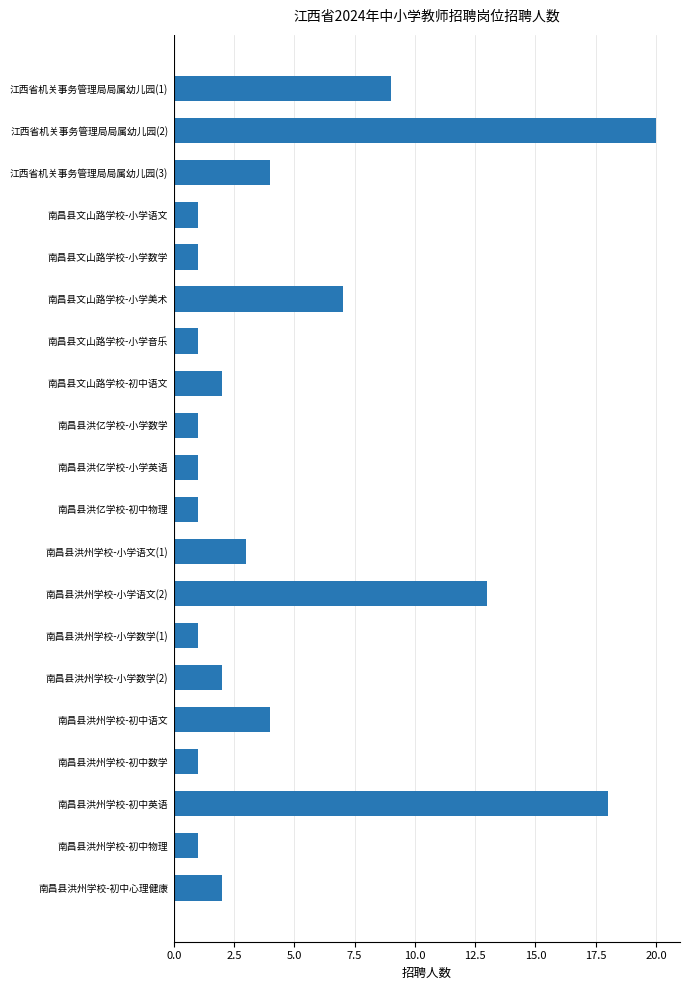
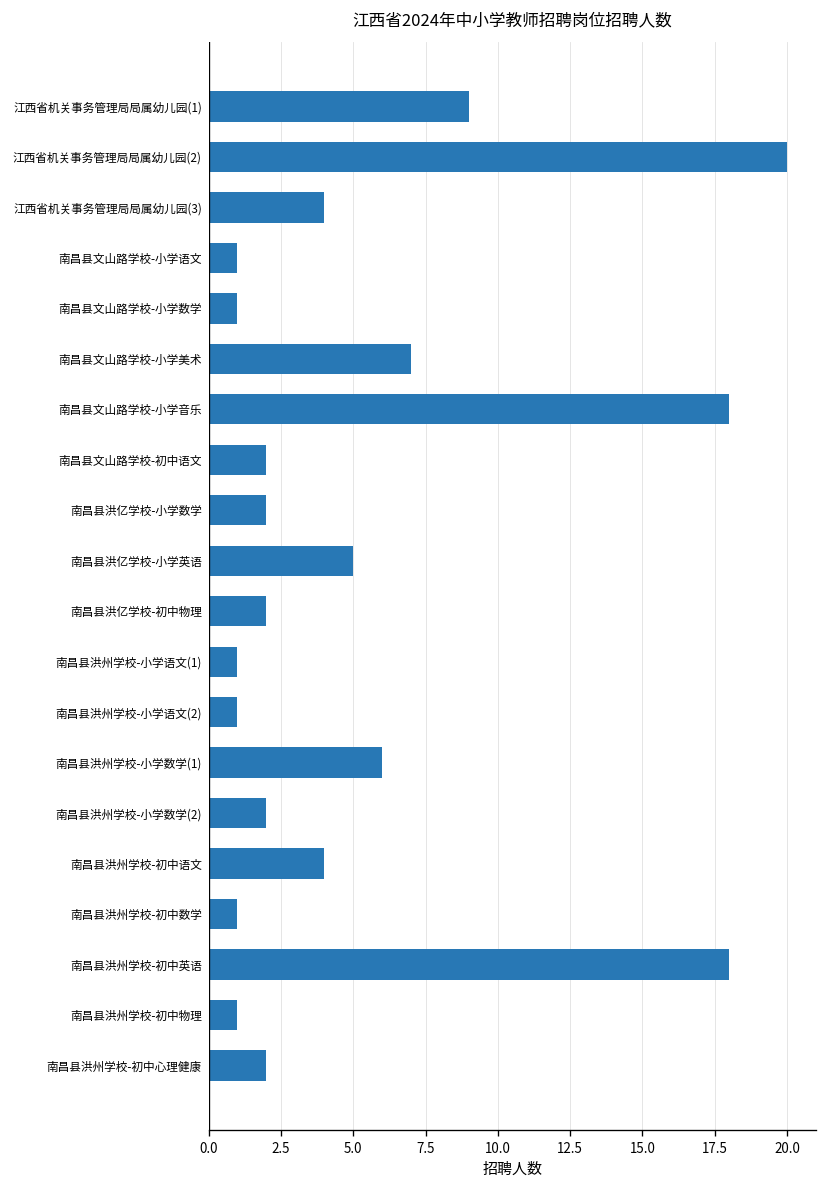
  {
    "江西省机关事务管理局局属幼儿园(1)": 9,
    "江西省机关事务管理局局属幼儿园(2)": 20,
    "江西省机关事务管理局局属幼儿园(3)": 4,
    "南昌县文山路学校-小学语文": 1,
    "南昌县文山路学校-小学数学": 1,
    "南昌县文山路学校-小学美术": 7,
-   "南昌县文山路学校-小学音乐": 1,
+   "南昌县文山路学校-小学音乐": 18,
    "南昌县文山路学校-初中语文": 2,
-   "南昌县洪亿学校-小学数学": 1,
-   "南昌县洪亿学校-小学英语": 1,
-   "南昌县洪亿学校-初中物理": 1,
-   "南昌县洪州学校-小学语文(1)": 3,
-   "南昌县洪州学校-小学语文(2)": 13,
-   "南昌县洪州学校-小学数学(1)": 1,
+   "南昌县洪亿学校-小学数学": 2,
+   "南昌县洪亿学校-小学英语": 5,
+   "南昌县洪亿学校-初中物理": 2,
+   "南昌县洪州学校-小学语文(1)": 1,
+   "南昌县洪州学校-小学语文(2)": 1,
+   "南昌县洪州学校-小学数学(1)": 6,
    "南昌县洪州学校-小学数学(2)": 2,
    "南昌县洪州学校-初中语文": 4,
    "南昌县洪州学校-初中数学": 1,
    "南昌县洪州学校-初中英语": 18,
    "南昌县洪州学校-初中物理": 1,
    "南昌县洪州学校-初中心理健康": 2
  }
